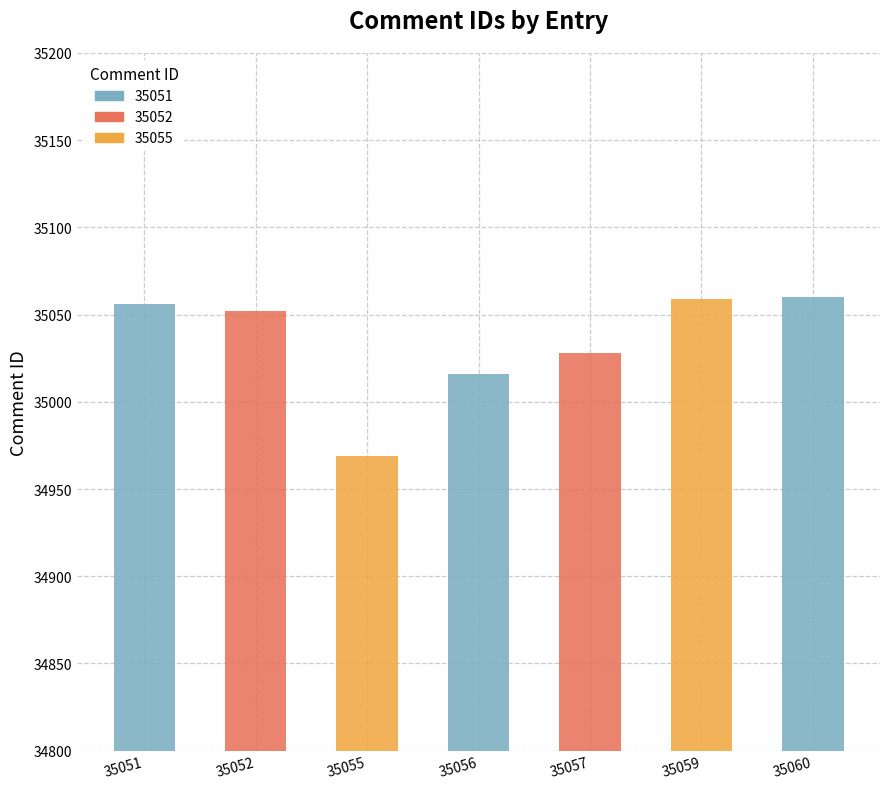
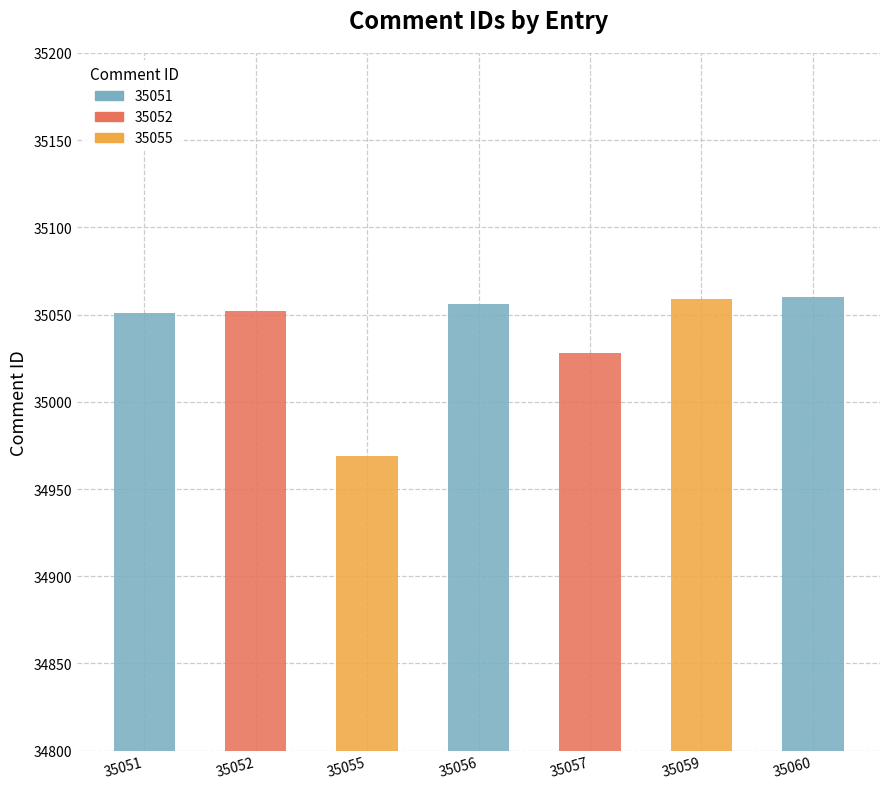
  {
-   "35051": 35056,
+   "35051": 35051,
    "35052": 35052,
    "35055": 34969,
-   "35056": 35016,
+   "35056": 35056,
    "35057": 35028,
    "35059": 35059,
    "35060": 35060
  }
